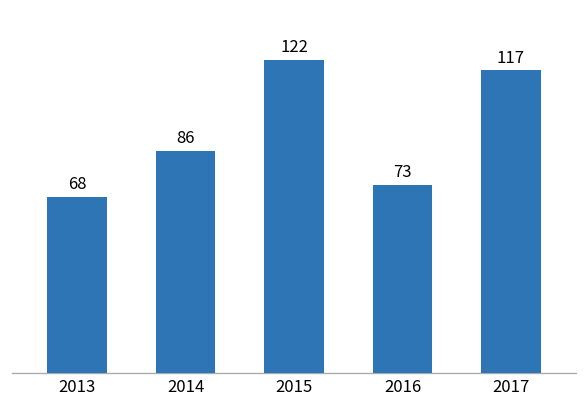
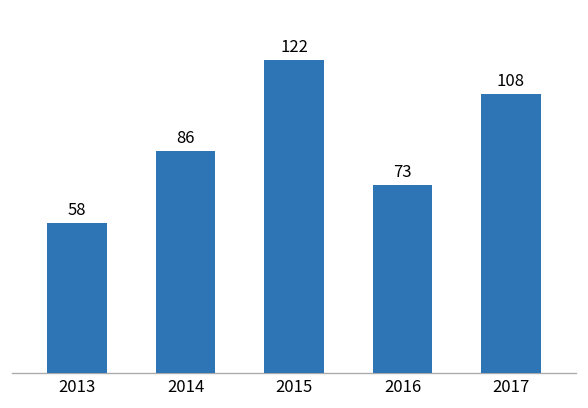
  {
-   "2013": 68,
+   "2013": 58,
    "2014": 86,
    "2015": 122,
    "2016": 73,
-   "2017": 117
+   "2017": 108
  }
